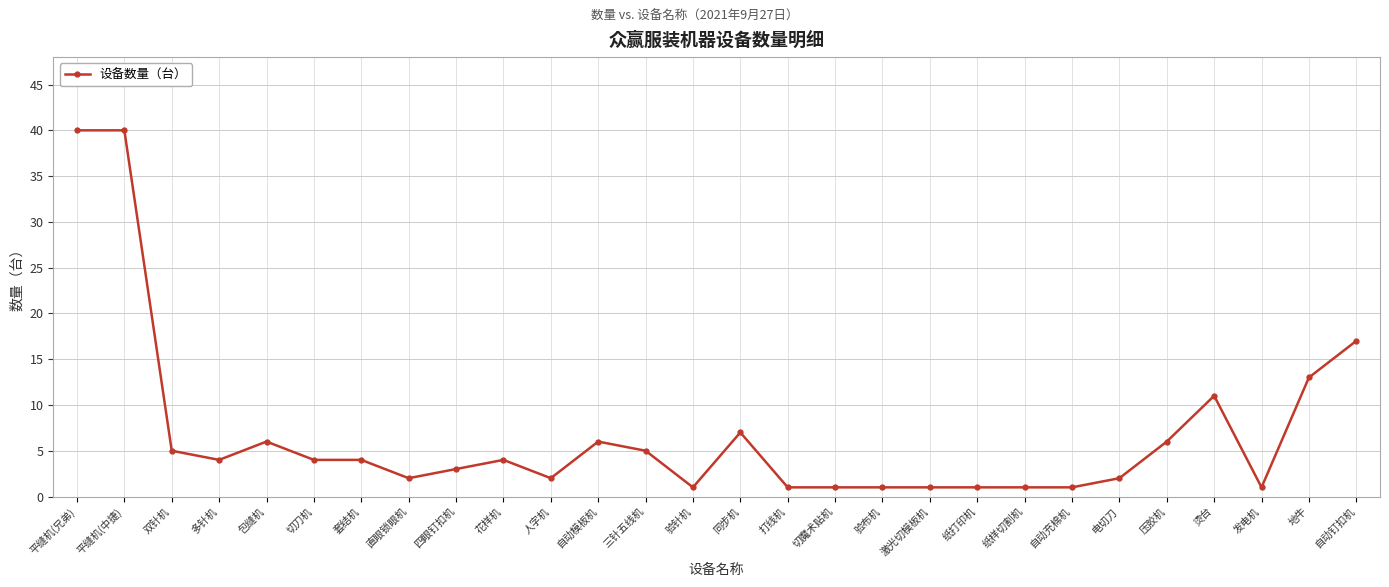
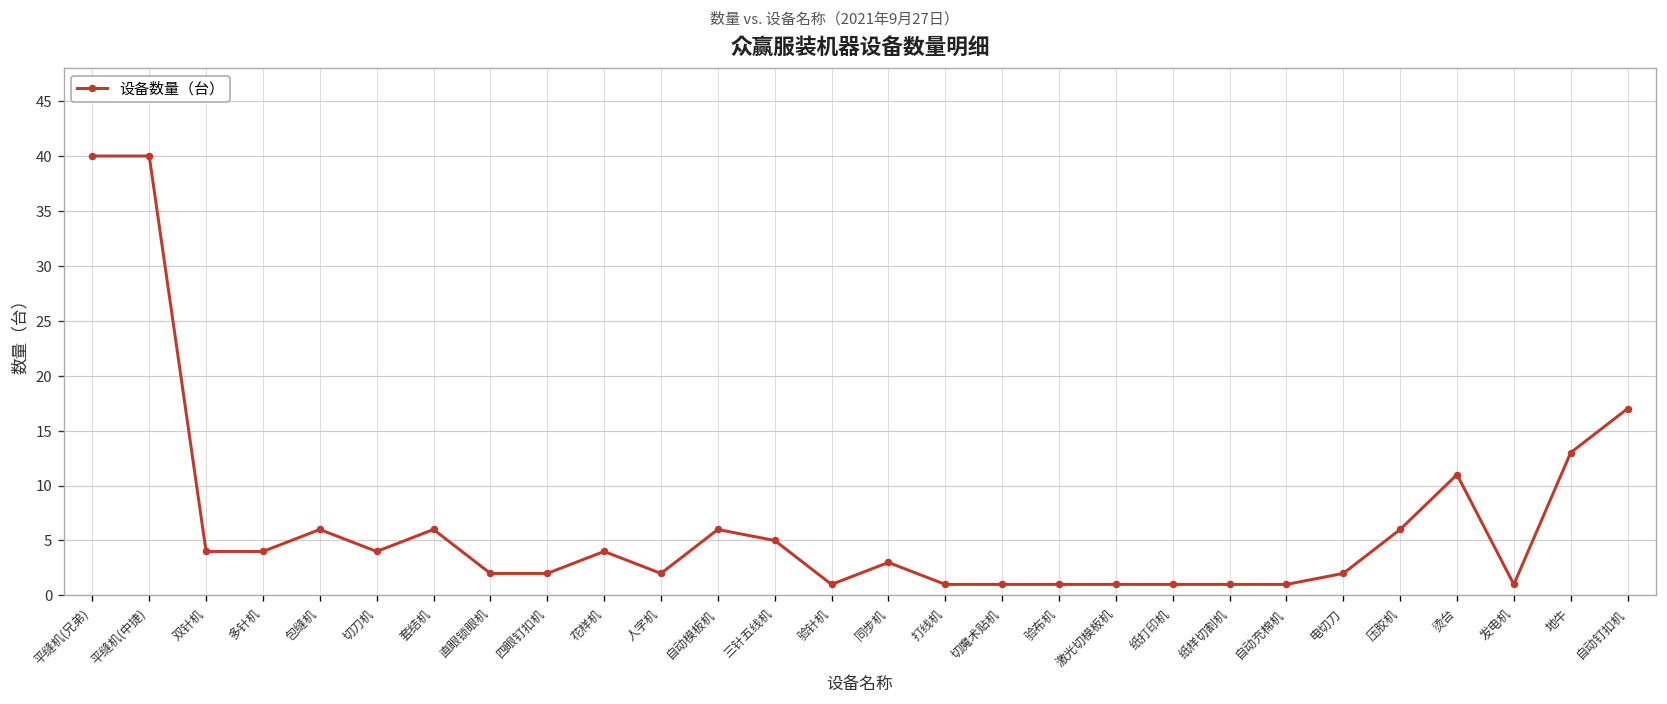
  {
    "平缝机(兄弟)": 40,
    "平缝机(中捷)": 40,
-   "双针机": 5,
+   "双针机": 4,
    "多针机": 4,
    "包缝机": 6,
    "切刀机": 4,
-   "套结机": 4,
+   "套结机": 6,
    "直眼锁眼机": 2,
-   "四眼钉扣机": 3,
+   "四眼钉扣机": 2,
    "花样机": 4,
    "人字机": 2,
    "自动模板机": 6,
    "三针五线机": 5,
    "验针机": 1,
-   "同步机": 7,
+   "同步机": 3,
    "打线机": 1,
    "切魔术贴机": 1,
    "验布机": 1,
    "激光切模板机": 1,
    "纸打印机": 1,
    "纸样切割机": 1,
    "自动充棉机": 1,
    "电切刀": 2,
    "压胶机": 6,
    "烫台": 11,
    "发电机": 1,
    "地牛": 13,
    "自动钉扣机": 17
  }
